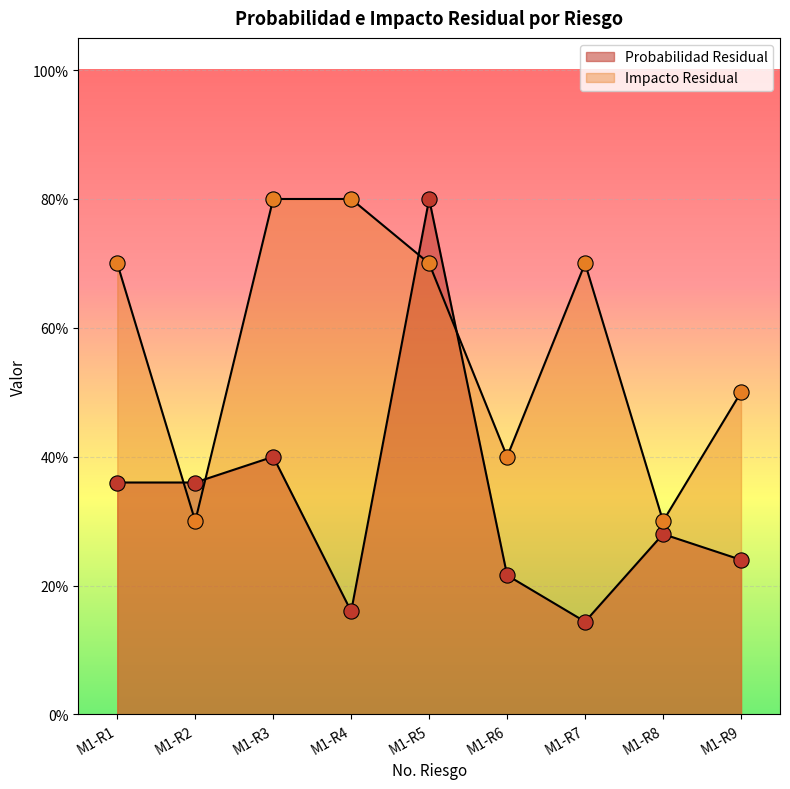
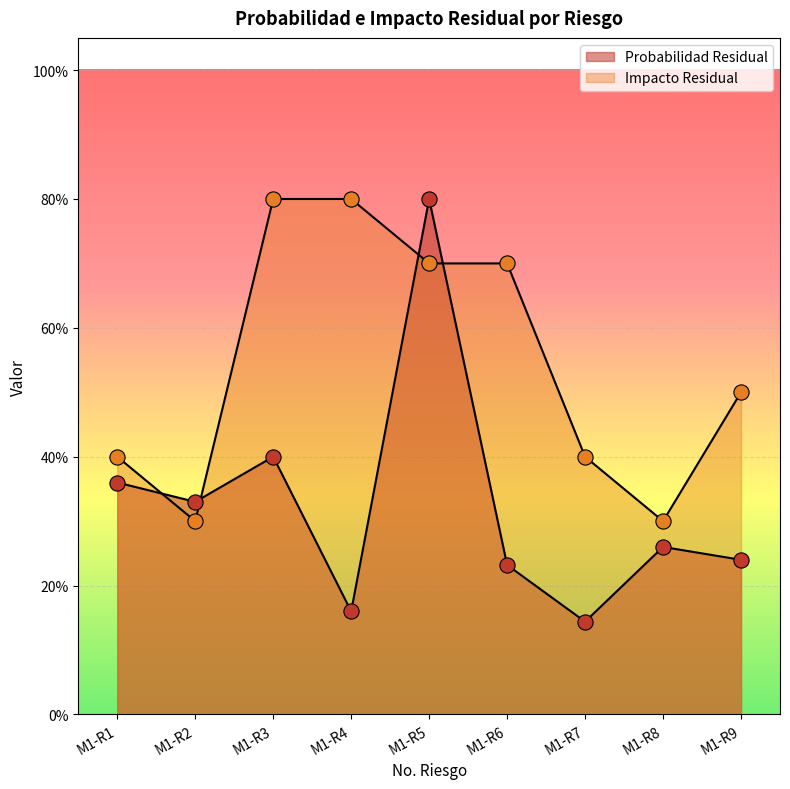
  {
    "Probabilidad Residual": {
      "M1-R1": "36%",
-     "M1-R2": "36%",
+     "M1-R2": "33%",
      "M1-R3": "40%",
      "M1-R4": "16%",
      "M1-R5": "80%",
-     "M1-R6": "22%",
+     "M1-R6": "23%",
      "M1-R7": "14%",
-     "M1-R8": "28%",
+     "M1-R8": "26%",
      "M1-R9": "24%"
    },
    "Impacto Residual": {
-     "M1-R1": "70%",
+     "M1-R1": "40%",
      "M1-R2": "30%",
      "M1-R3": "80%",
      "M1-R4": "80%",
      "M1-R5": "70%",
-     "M1-R6": "40%",
-     "M1-R7": "70%",
+     "M1-R6": "70%",
+     "M1-R7": "40%",
      "M1-R8": "30%",
      "M1-R9": "50%"
    }
  }
